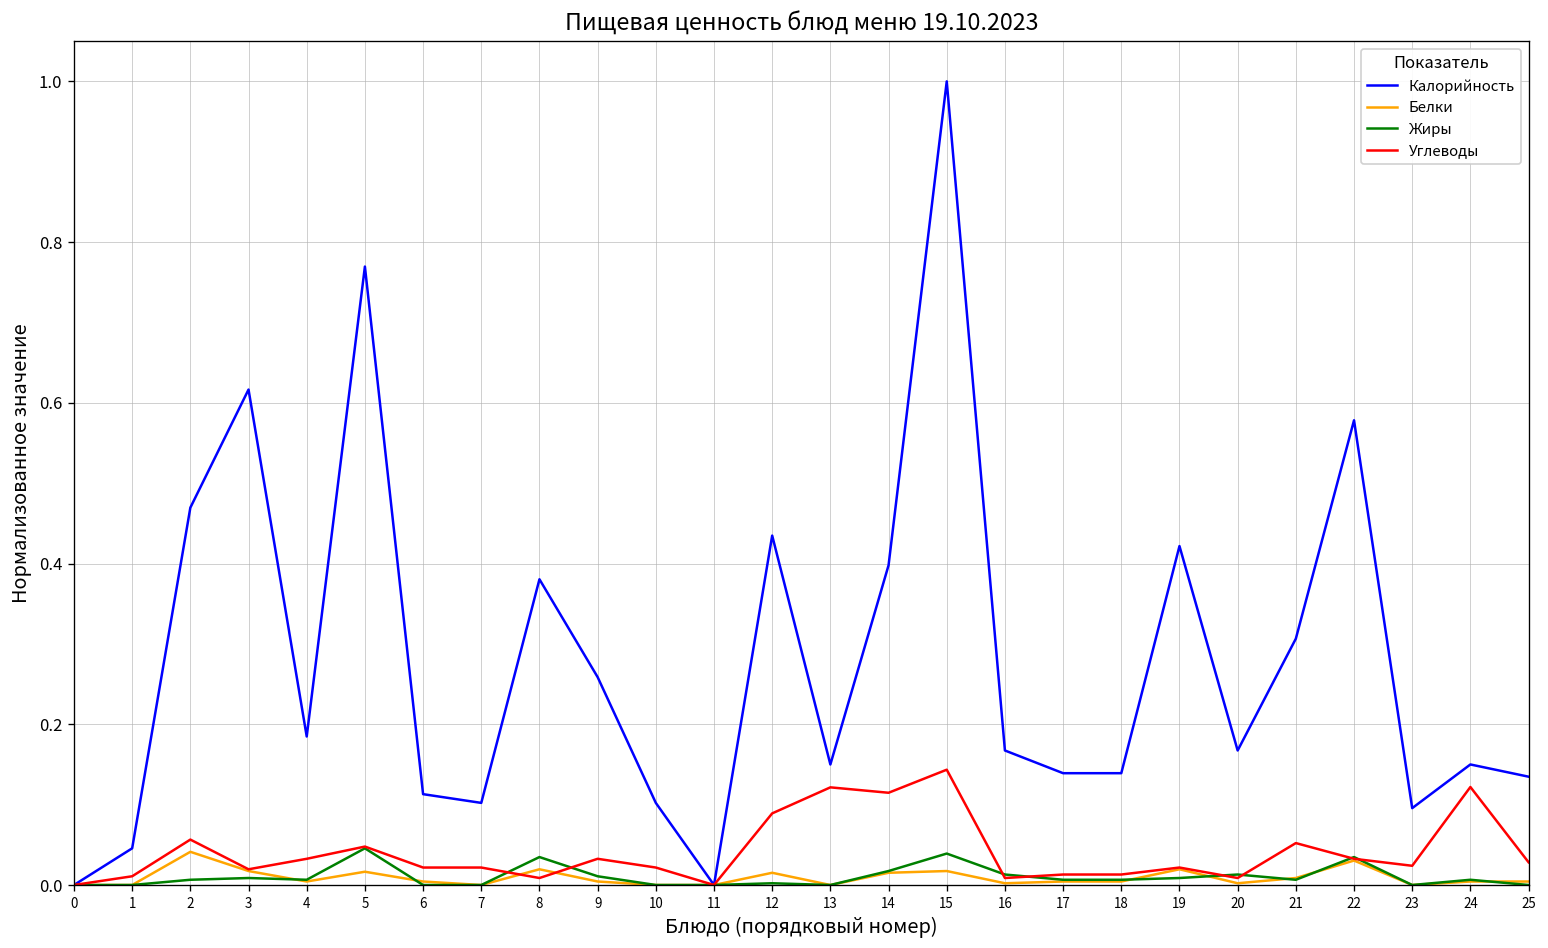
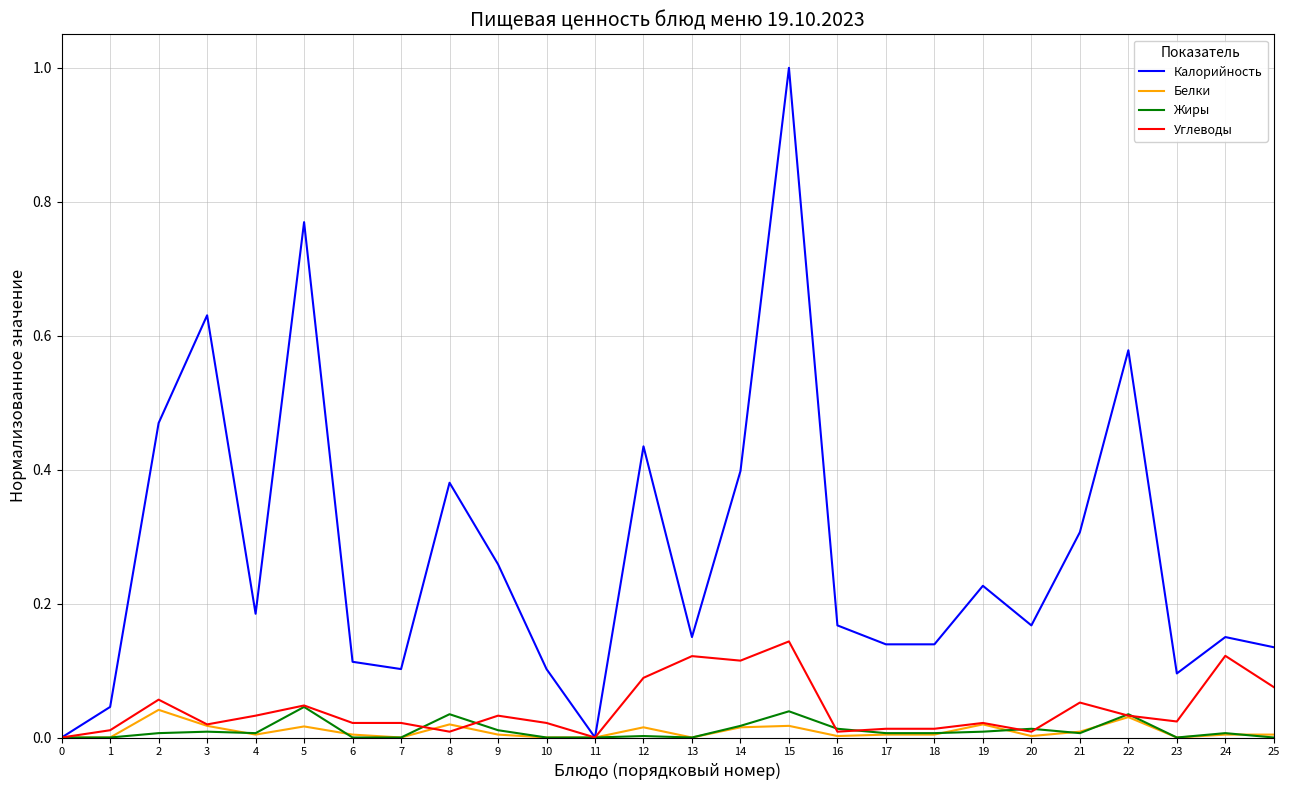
  {
    "Калорийность": {
      "1": 0.05,
      "2": 0.47,
-     "3": 0.62,
+     "3": 0.63,
      "4": 0.18,
      "5": 0.77,
      "6": 0.11,
      "7": 0.10,
      "8": 0.38,
      "9": 0.26,
      "10": 0.10,
      "12": 0.43,
      "13": 0.15,
      "14": 0.40,
      "15": 1.00,
      "16": 0.17,
      "17": 0.14,
      "18": 0.14,
-     "19": 0.42,
+     "19": 0.23,
      "20": 0.17,
      "21": 0.31,
      "22": 0.58,
      "23": 0.10,
      "24": 0.15,
      "25": 0.13
    },
    "Белки": {
      "2": 0.04,
      "5": 0.02,
      "6": 0.00,
      "8": 0.02,
      "9": 0.00,
      "12": 0.02,
      "15": 0.02,
      "16": 0.00,
      "20": 0.00,
      "25": 0.00
    },
    "Жиры": {
      "2": 0.01,
      "3": 0.01,
      "6": 0.00,
      "8": 0.03,
      "9": 0.01,
      "12": 0.00,
      "15": 0.04,
      "16": 0.01,
      "19": 0.01,
      "20": 0.01,
      "25": 0.00
    },
    "Углеводы": {
      "1": 0.01,
      "2": 0.06,
      "4": 0.03,
      "6": 0.02,
      "7": 0.02,
      "8": 0.01,
      "9": 0.03,
      "10": 0.02,
      "12": 0.09,
      "13": 0.12,
      "14": 0.11,
      "15": 0.14,
      "16": 0.01,
      "17": 0.01,
      "18": 0.01,
      "20": 0.01,
      "21": 0.05,
      "23": 0.02,
      "24": 0.12,
-     "25": 0.03
+     "25": 0.08
    }
  }
